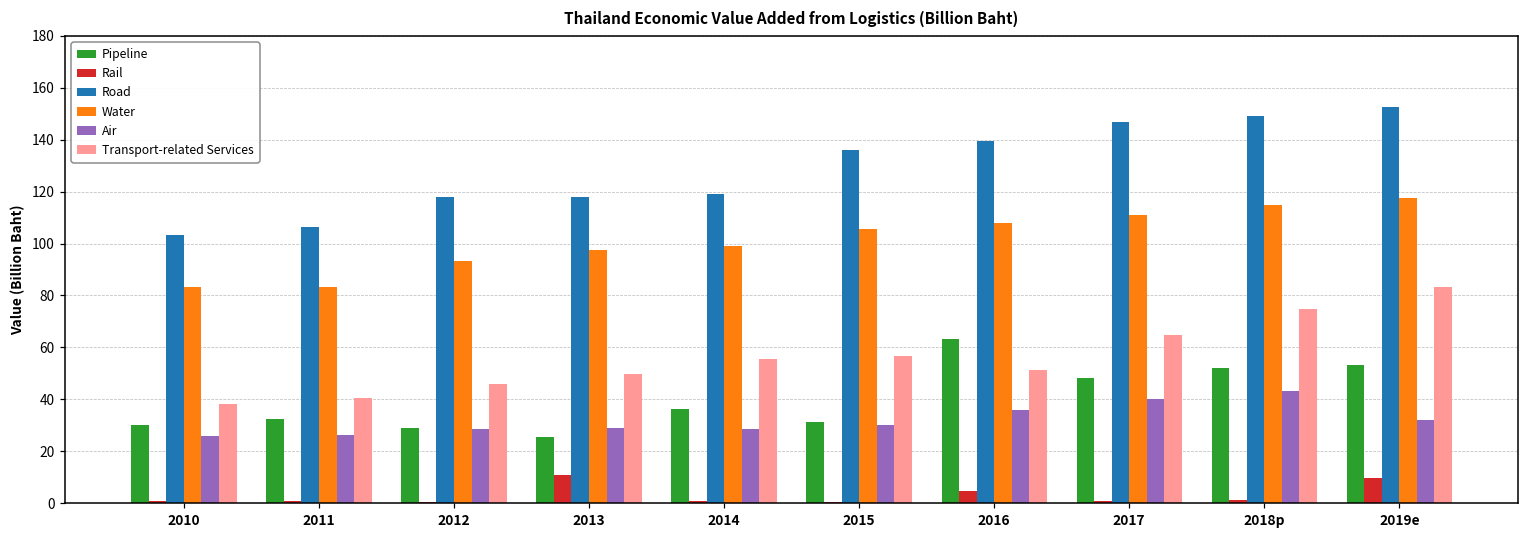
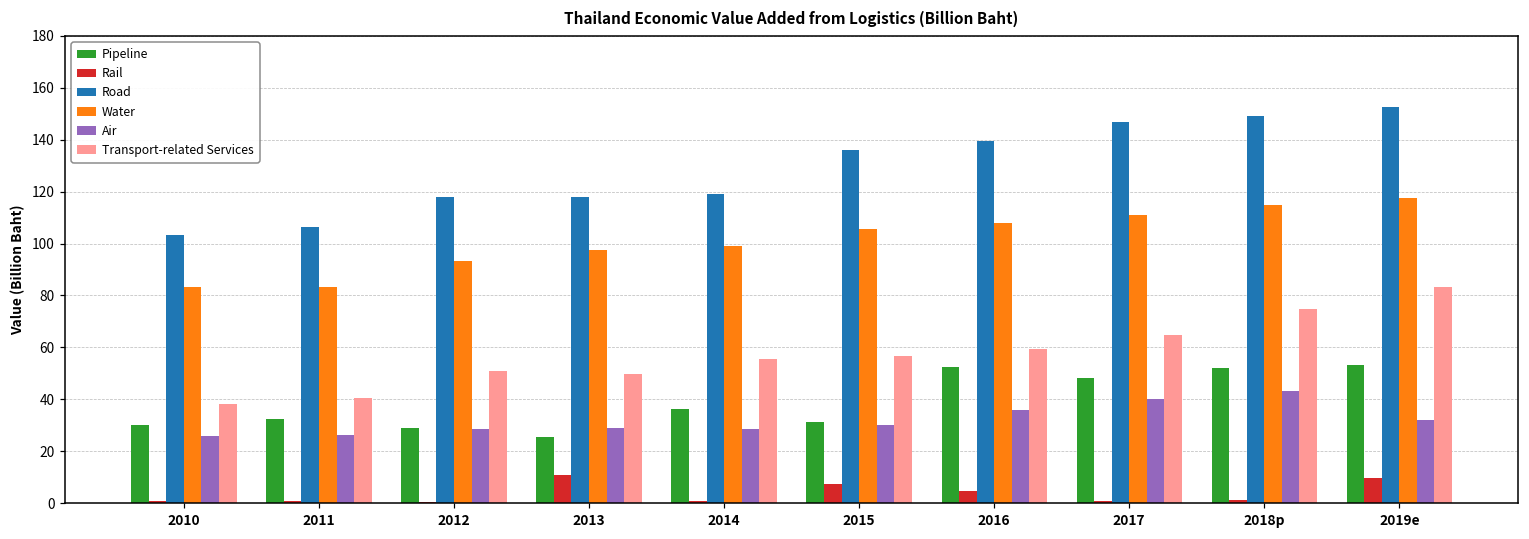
  {
    "Pipeline": {
      "2010": 30,
      "2011": 32,
      "2012": 29,
      "2013": 26,
      "2014": 36,
      "2015": 31,
-     "2016": 63,
+     "2016": 53,
      "2017": 48,
      "2018p": 52,
      "2019e": 53
    },
    "Rail": {
      "2013": 11,
-     "2015": 0,
+     "2015": 7,
      "2016": 5,
      "2018p": 1,
      "2019e": 10
    },
    "Road": {
      "2010": 103,
      "2011": 106,
      "2012": 118,
      "2013": 118,
      "2014": 119,
      "2015": 136,
      "2016": 139,
      "2017": 147,
      "2018p": 149,
      "2019e": 153
    },
    "Water": {
      "2010": 83,
      "2011": 83,
      "2012": 93,
      "2013": 98,
      "2014": 99,
      "2015": 106,
      "2016": 108,
      "2017": 111,
      "2018p": 115,
      "2019e": 118
    },
    "Air": {
      "2010": 26,
      "2011": 26,
      "2012": 29,
      "2013": 29,
      "2014": 29,
      "2015": 30,
      "2016": 36,
      "2017": 40,
      "2018p": 43,
      "2019e": 32
    },
    "Transport-related Services": {
      "2010": 38,
      "2011": 40,
-     "2012": 46,
+     "2012": 51,
      "2013": 50,
      "2014": 56,
      "2015": 57,
-     "2016": 51,
+     "2016": 59,
      "2017": 65,
      "2018p": 75,
      "2019e": 83
    }
  }
